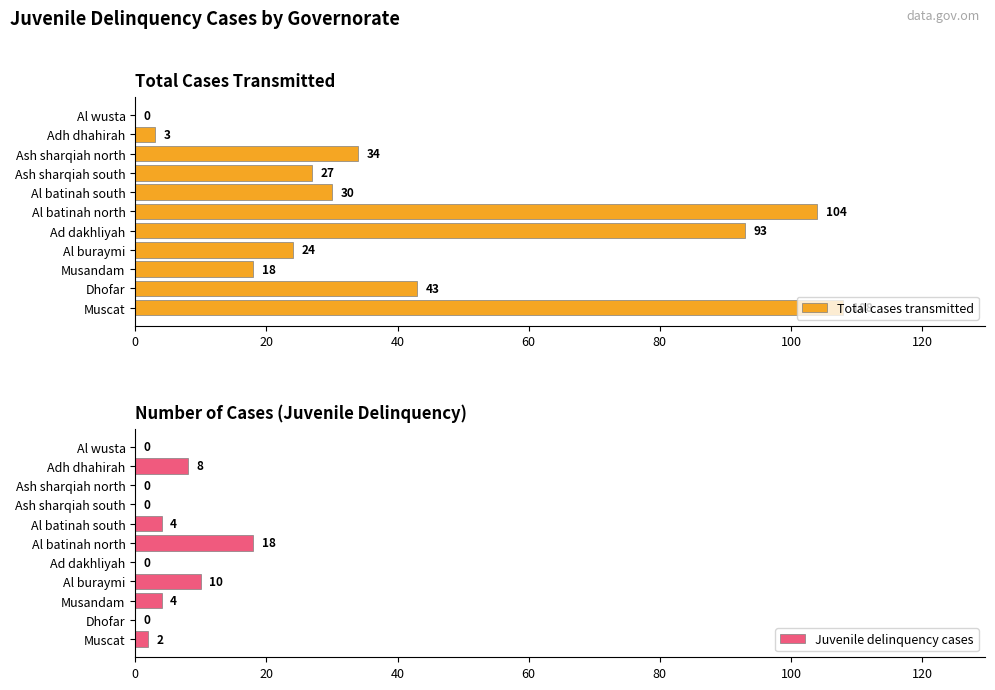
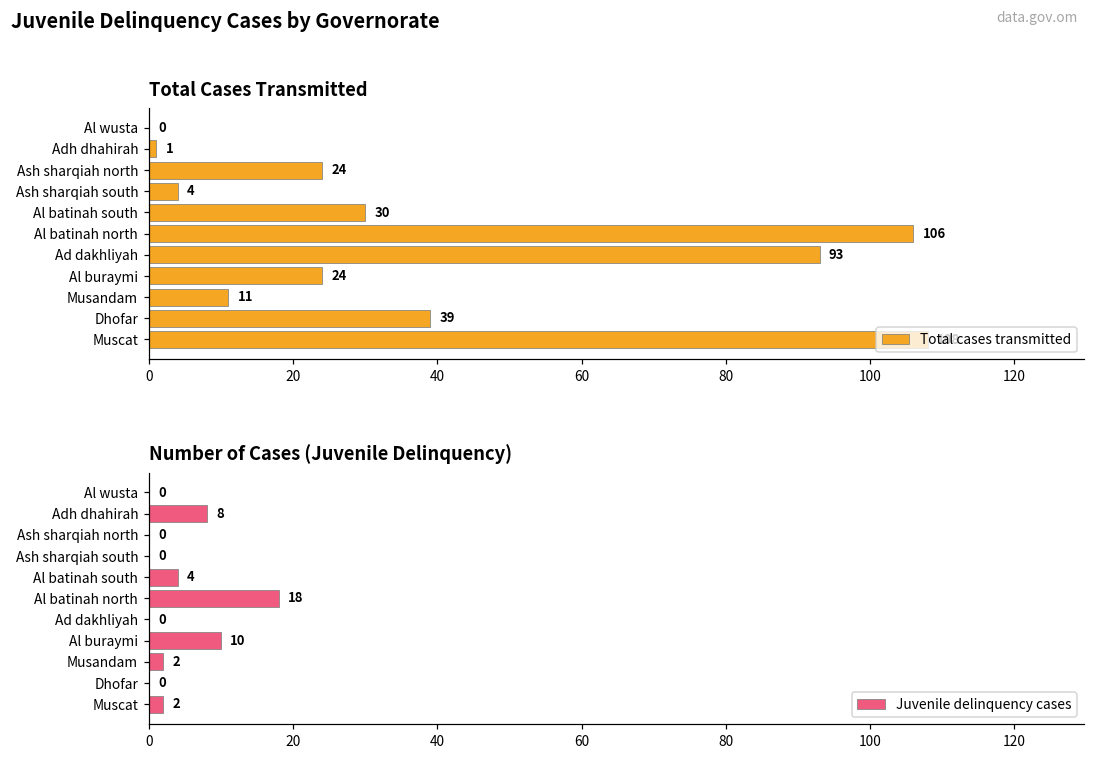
  {
    "Total Cases Transmitted": {
      "Al wusta": 0,
-     "Adh dhahirah": 3,
-     "Ash sharqiah north": 34,
-     "Ash sharqiah south": 27,
+     "Adh dhahirah": 1,
+     "Ash sharqiah north": 24,
+     "Ash sharqiah south": 4,
      "Al batinah south": 30,
-     "Al batinah north": 104,
+     "Al batinah north": 106,
      "Ad dakhliyah": 93,
      "Al buraymi": 24,
-     "Musandam": 18,
-     "Dhofar": 43
+     "Musandam": 11,
+     "Dhofar": 39
    },
    "Number of Cases (Juvenile Delinquency)": {
      "Al wusta": 0,
      "Adh dhahirah": 8,
      "Ash sharqiah north": 0,
      "Ash sharqiah south": 0,
      "Al batinah south": 4,
      "Al batinah north": 18,
      "Ad dakhliyah": 0,
      "Al buraymi": 10,
-     "Musandam": 4,
+     "Musandam": 2,
      "Dhofar": 0,
      "Muscat": 2
    }
  }
